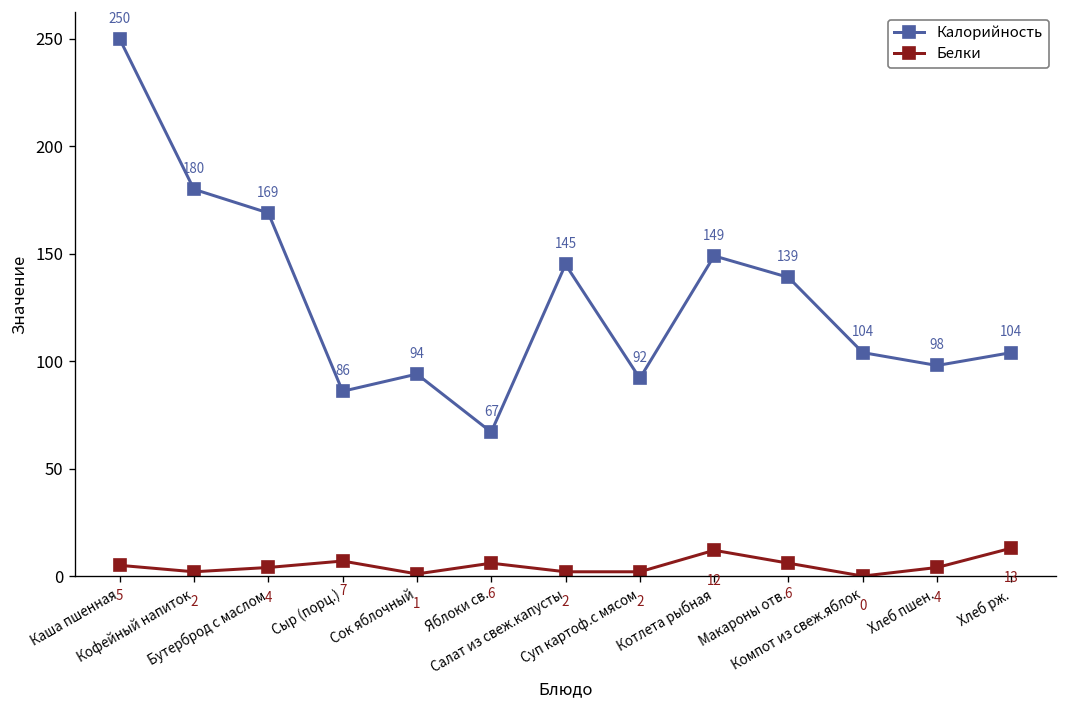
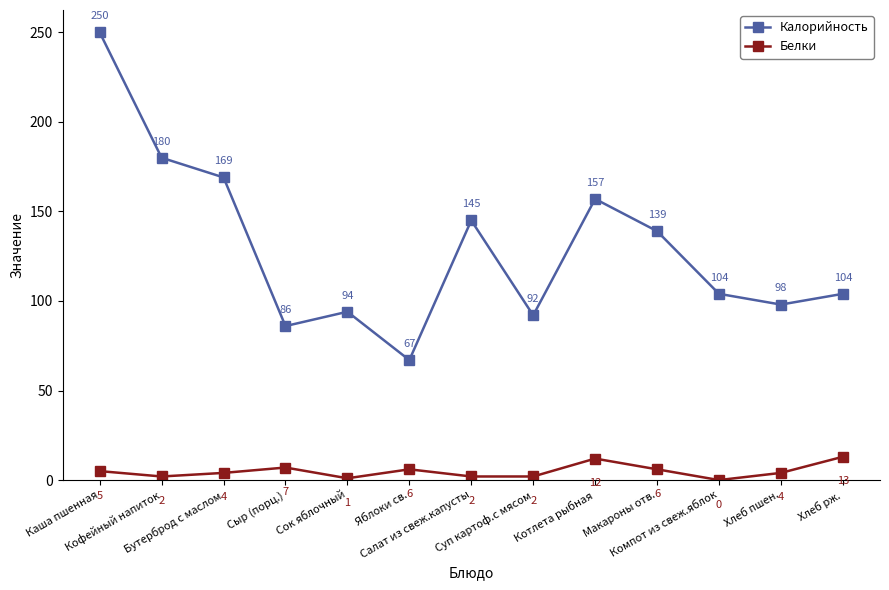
  {
    "Калорийность": {
      "Каша пшенная": 250,
      "Кофейный напиток": 180,
      "Бутерброд с маслом": 169,
      "Сыр (порц.)": 86,
      "Сок яблочный": 94,
      "Яблоки св.": 67,
      "Салат из свеж.капусты": 145,
      "Суп картоф.с мясом": 92,
-     "Котлета рыбная": 149,
+     "Котлета рыбная": 157,
      "Макароны отв.": 139,
      "Компот из свеж.яблок": 104,
      "Хлеб пшен.": 98,
      "Хлеб рж.": 104
    },
    "Белки": {
      "Каша пшенная": 5,
      "Кофейный напиток": 2,
      "Бутерброд с маслом": 4,
      "Сыр (порц.)": 7,
      "Сок яблочный": 1,
      "Яблоки св.": 6,
      "Салат из свеж.капусты": 2,
      "Суп картоф.с мясом": 2,
      "Котлета рыбная": 12,
      "Макароны отв.": 6,
      "Компот из свеж.яблок": 0,
      "Хлеб пшен.": 4,
      "Хлеб рж.": 13
    }
  }
